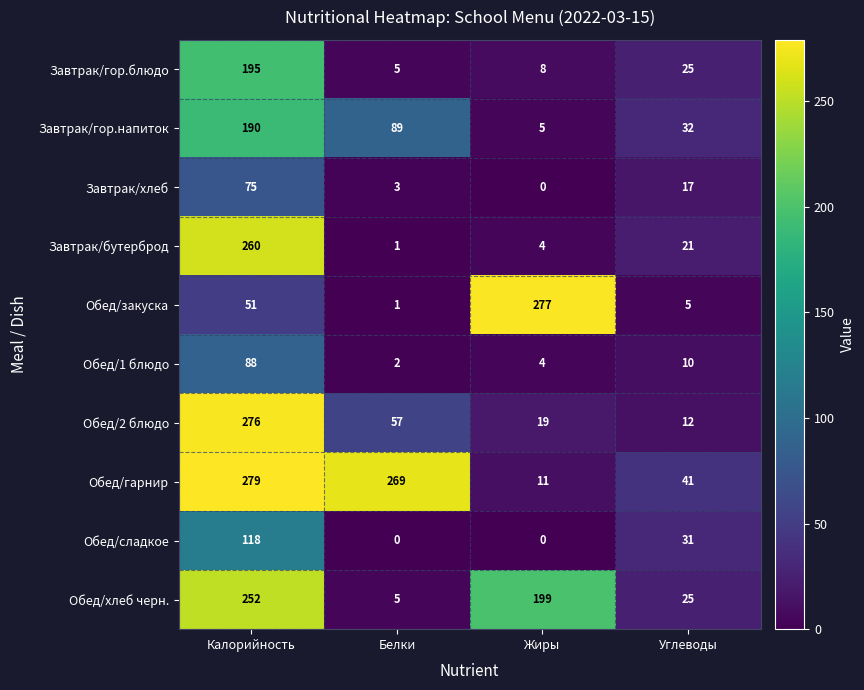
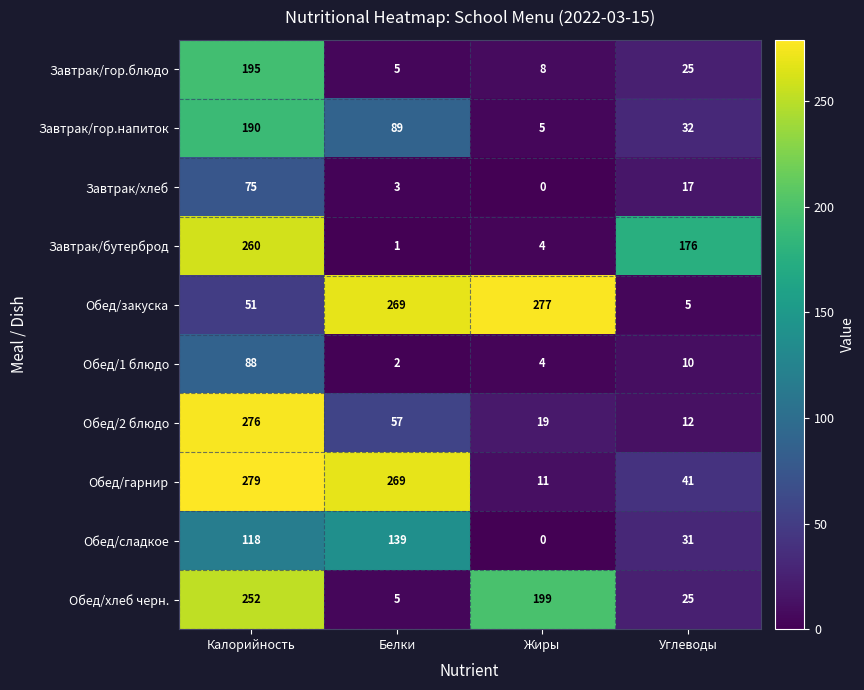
  {
    "Завтрак/гор.блюдо": {
      "Калорийность": 195,
      "Белки": 5,
      "Жиры": 8,
      "Углеводы": 25
    },
    "Завтрак/гор.напиток": {
      "Калорийность": 190,
      "Белки": 89,
      "Жиры": 5,
      "Углеводы": 32
    },
    "Завтрак/хлеб": {
      "Калорийность": 75,
      "Белки": 3,
      "Жиры": 0,
      "Углеводы": 17
    },
    "Завтрак/бутерброд": {
      "Калорийность": 260,
      "Белки": 1,
      "Жиры": 4,
-     "Углеводы": 21
+     "Углеводы": 176
    },
    "Обед/закуска": {
      "Калорийность": 51,
-     "Белки": 1,
+     "Белки": 269,
      "Жиры": 277,
      "Углеводы": 5
    },
    "Обед/1 блюдо": {
      "Калорийность": 88,
      "Белки": 2,
      "Жиры": 4,
      "Углеводы": 10
    },
    "Обед/2 блюдо": {
      "Калорийность": 276,
      "Белки": 57,
      "Жиры": 19,
      "Углеводы": 12
    },
    "Обед/гарнир": {
      "Калорийность": 279,
      "Белки": 269,
      "Жиры": 11,
      "Углеводы": 41
    },
    "Обед/сладкое": {
      "Калорийность": 118,
-     "Белки": 0,
+     "Белки": 139,
      "Жиры": 0,
      "Углеводы": 31
    },
    "Обед/хлеб черн.": {
      "Калорийность": 252,
      "Белки": 5,
      "Жиры": 199,
      "Углеводы": 25
    }
  }
